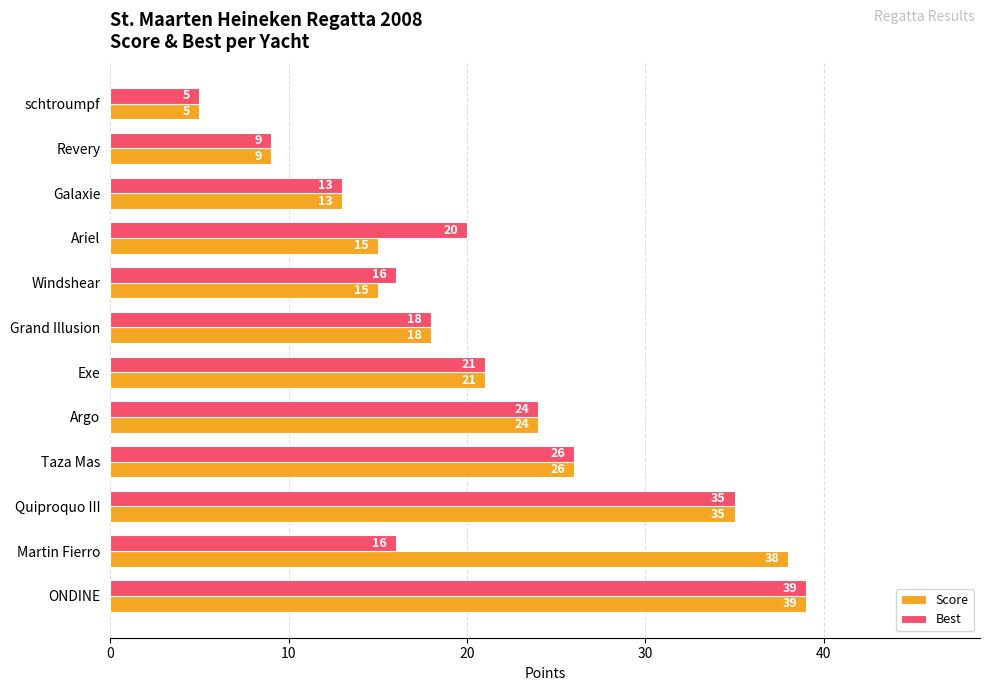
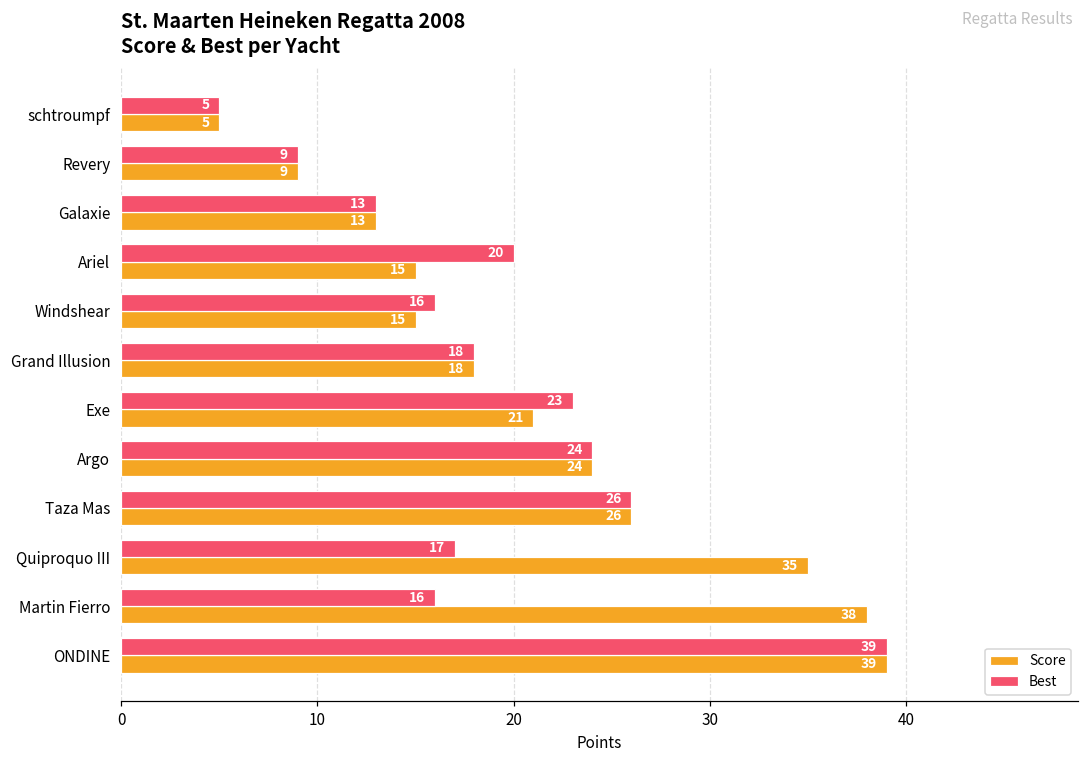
  {
    "Score": {
      "schtroumpf": 5,
      "Revery": 9,
      "Galaxie": 13,
      "Ariel": 15,
      "Windshear": 15,
      "Grand Illusion": 18,
      "Exe": 21,
      "Argo": 24,
      "Taza Mas": 26,
      "Quiproquo III": 35,
      "Martin Fierro": 38,
      "ONDINE": 39
    },
    "Best": {
      "schtroumpf": 5,
      "Revery": 9,
      "Galaxie": 13,
      "Ariel": 20,
      "Windshear": 16,
      "Grand Illusion": 18,
-     "Exe": 21,
+     "Exe": 23,
      "Argo": 24,
      "Taza Mas": 26,
-     "Quiproquo III": 35,
+     "Quiproquo III": 17,
      "Martin Fierro": 16,
      "ONDINE": 39
    }
  }
